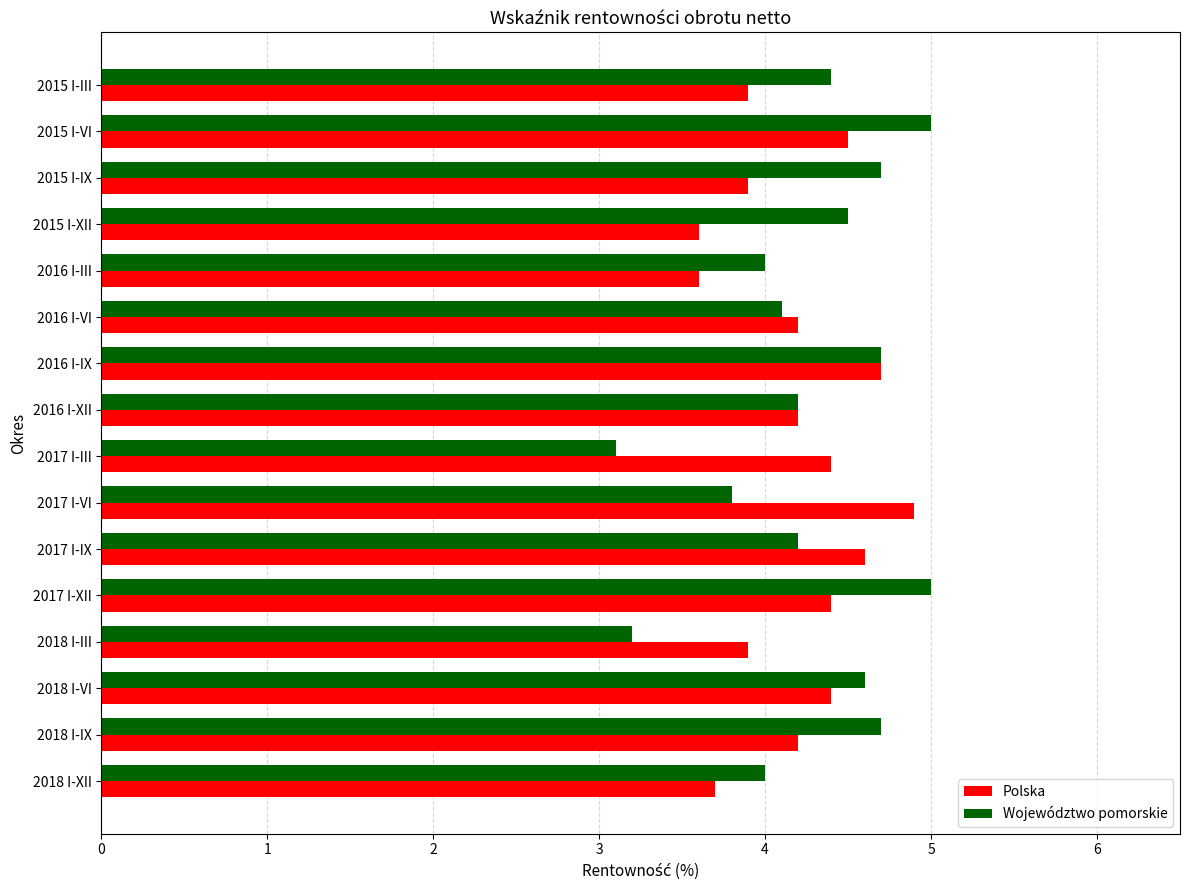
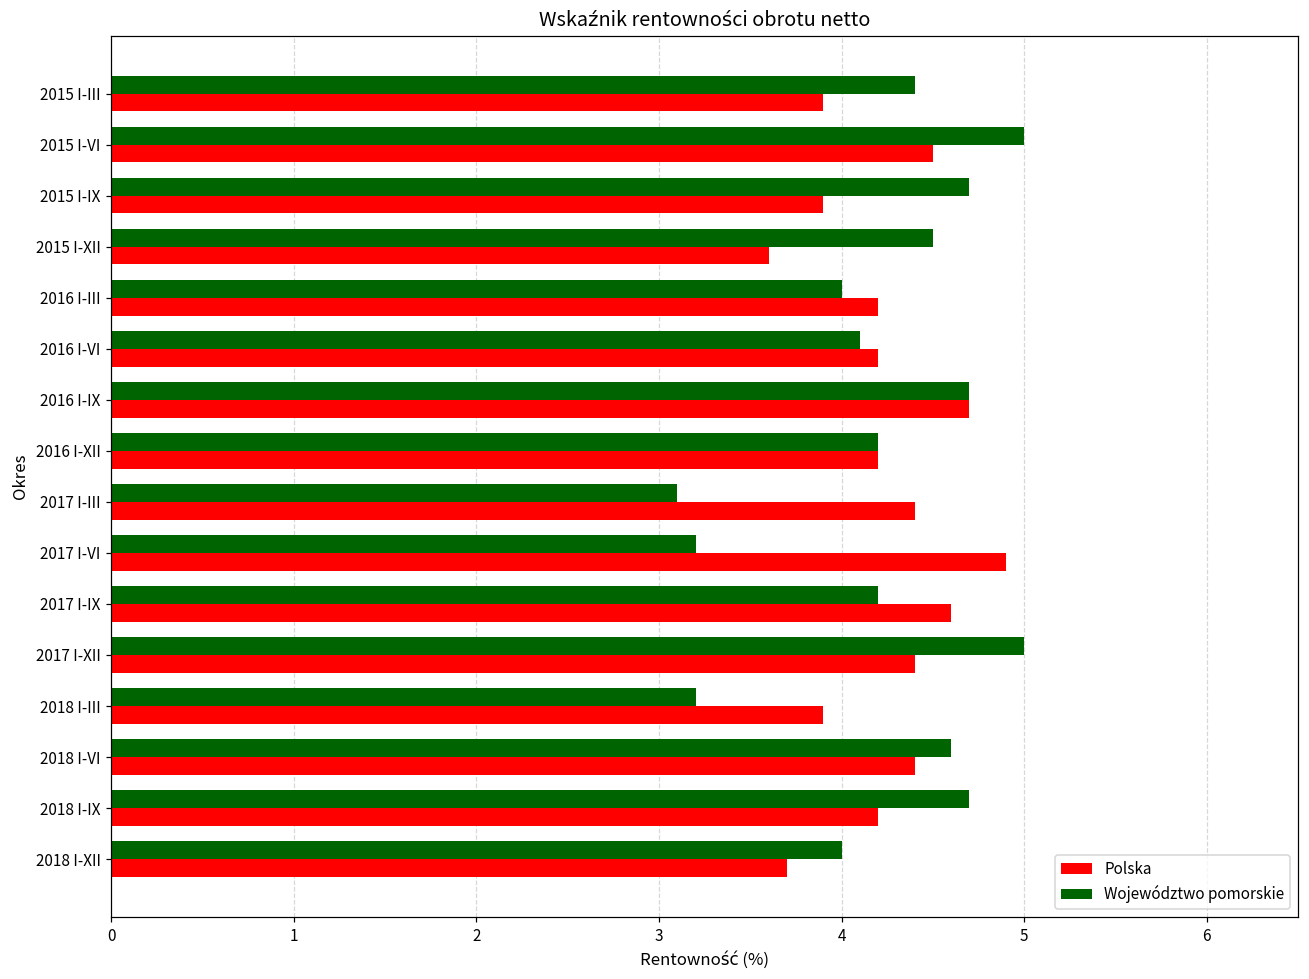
  {
    "Polska": {
      "2015 I-III": 3.9,
      "2015 I-VI": 4.5,
      "2015 I-IX": 3.9,
      "2015 I-XII": 3.6,
-     "2016 I-III": 3.6,
+     "2016 I-III": 4.2,
      "2016 I-VI": 4.2,
      "2016 I-IX": 4.7,
      "2016 I-XII": 4.2,
      "2017 I-III": 4.4,
      "2017 I-VI": 4.9,
      "2017 I-IX": 4.6,
      "2017 I-XII": 4.4,
      "2018 I-III": 3.9,
      "2018 I-VI": 4.4,
      "2018 I-IX": 4.2,
      "2018 I-XII": 3.7
    },
    "Województwo pomorskie": {
      "2015 I-III": 4.4,
      "2015 I-VI": 5.0,
      "2015 I-IX": 4.7,
      "2015 I-XII": 4.5,
      "2016 I-III": 4.0,
      "2016 I-VI": 4.1,
      "2016 I-IX": 4.7,
      "2016 I-XII": 4.2,
      "2017 I-III": 3.1,
-     "2017 I-VI": 3.8,
+     "2017 I-VI": 3.2,
      "2017 I-IX": 4.2,
      "2017 I-XII": 5.0,
      "2018 I-III": 3.2,
      "2018 I-VI": 4.6,
      "2018 I-IX": 4.7,
      "2018 I-XII": 4.0
    }
  }
